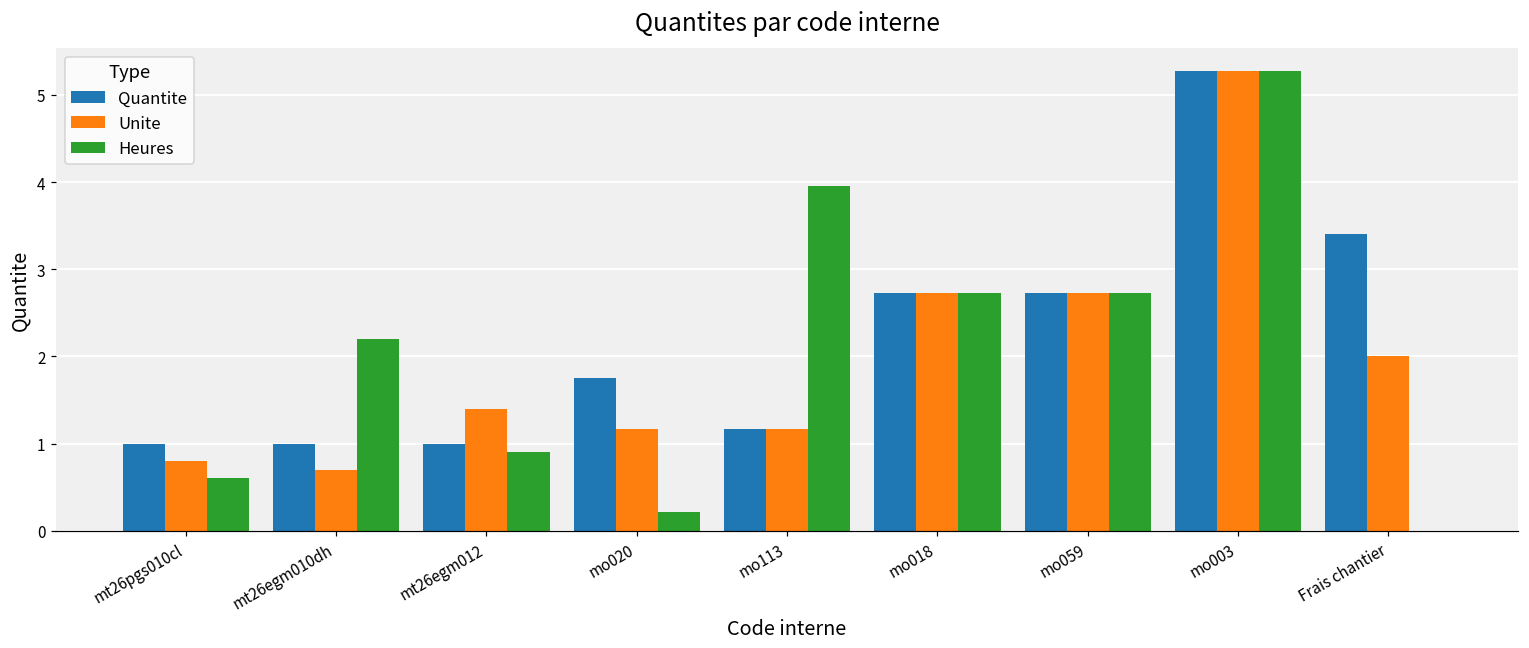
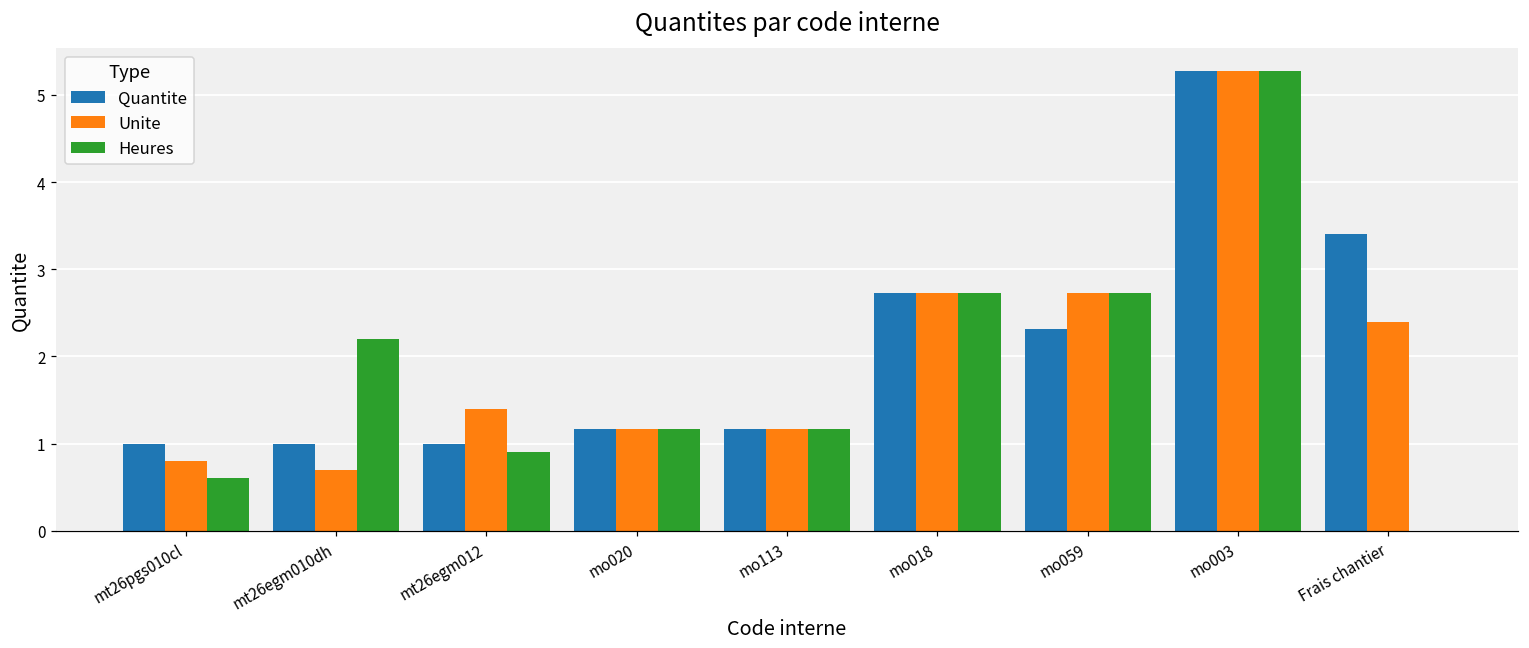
  {
    "Quantite": {
      "mt26pgs010cl": 1.0,
      "mt26egm010dh": 1.0,
      "mt26egm012": 1.0,
-     "mo020": 1.8,
+     "mo020": 1.2,
      "mo113": 1.2,
      "mo018": 2.7,
-     "mo059": 2.7,
+     "mo059": 2.3,
      "mo003": 5.3,
      "Frais chantier": 3.4
    },
    "Unite": {
      "mt26pgs010cl": 0.8,
      "mt26egm010dh": 0.7,
      "mt26egm012": 1.4,
      "mo020": 1.2,
      "mo113": 1.2,
      "mo018": 2.7,
      "mo059": 2.7,
      "mo003": 5.3,
-     "Frais chantier": 2.0
+     "Frais chantier": 2.4
    },
    "Heures": {
      "mt26pgs010cl": 0.6,
      "mt26egm010dh": 2.2,
      "mt26egm012": 0.9,
-     "mo020": 0.2,
-     "mo113": 4.0,
+     "mo020": 1.2,
+     "mo113": 1.2,
      "mo018": 2.7,
      "mo059": 2.7,
      "mo003": 5.3,
      "Frais chantier": 0.0
    }
  }
